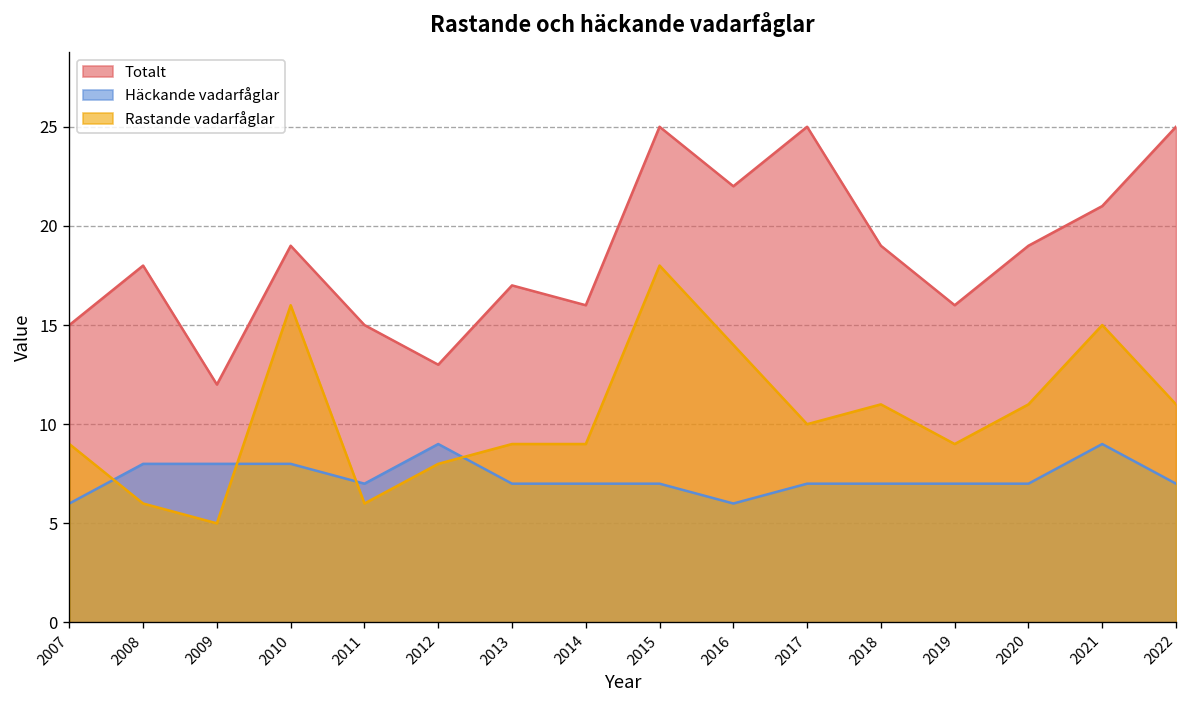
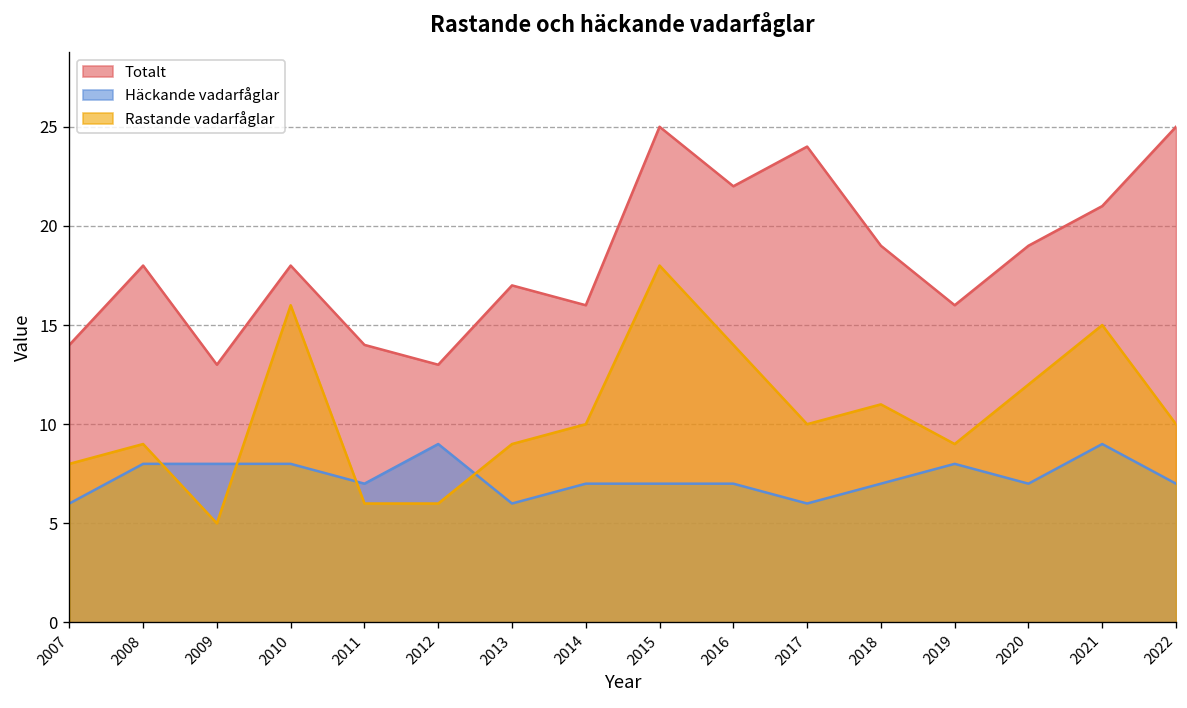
  {
    "Totalt": {
-     "2007": 15,
+     "2007": 14,
      "2008": 18,
-     "2009": 12,
-     "2010": 19,
-     "2011": 15,
+     "2009": 13,
+     "2010": 18,
+     "2011": 14,
      "2012": 13,
      "2013": 17,
      "2014": 16,
      "2015": 25,
      "2016": 22,
-     "2017": 25,
+     "2017": 24,
      "2018": 19,
      "2019": 16,
      "2020": 19,
      "2021": 21,
      "2022": 25
    },
    "Häckande vadarfåglar": {
      "2007": 6,
      "2008": 8,
      "2009": 8,
      "2010": 8,
      "2011": 7,
      "2012": 9,
-     "2013": 7,
+     "2013": 6,
      "2014": 7,
      "2015": 7,
-     "2016": 6,
-     "2017": 7,
+     "2016": 7,
+     "2017": 6,
      "2018": 7,
-     "2019": 7,
+     "2019": 8,
      "2020": 7,
      "2021": 9,
      "2022": 7
    },
    "Rastande vadarfåglar": {
-     "2007": 9,
-     "2008": 6,
+     "2007": 8,
+     "2008": 9,
      "2009": 5,
      "2010": 16,
      "2011": 6,
-     "2012": 8,
+     "2012": 6,
      "2013": 9,
-     "2014": 9,
+     "2014": 10,
      "2015": 18,
      "2016": 14,
      "2017": 10,
      "2018": 11,
      "2019": 9,
-     "2020": 11,
+     "2020": 12,
      "2021": 15,
-     "2022": 11
+     "2022": 10
    }
  }
